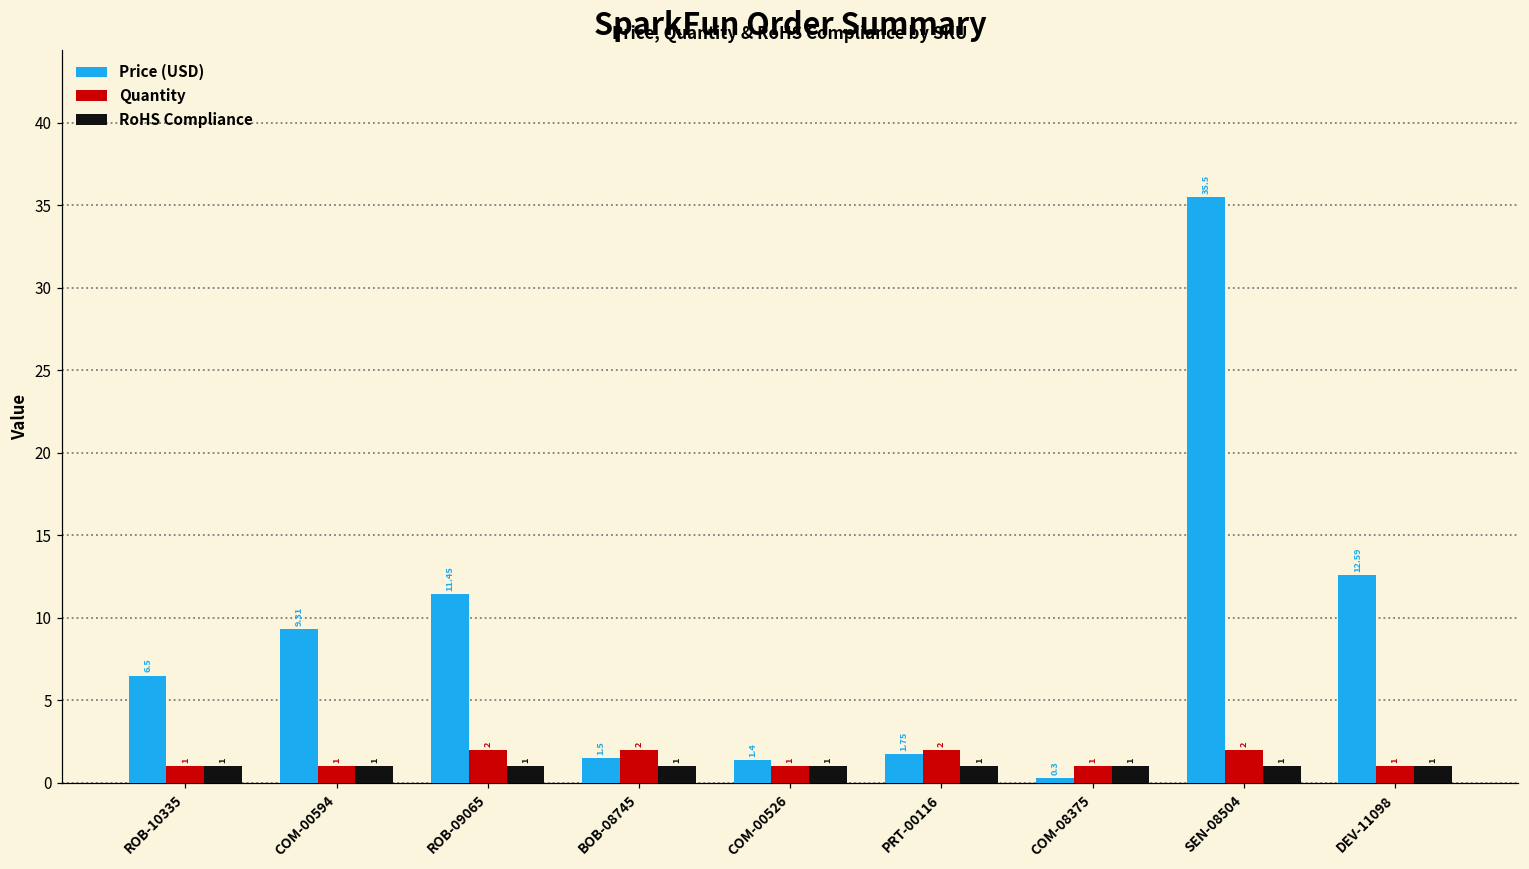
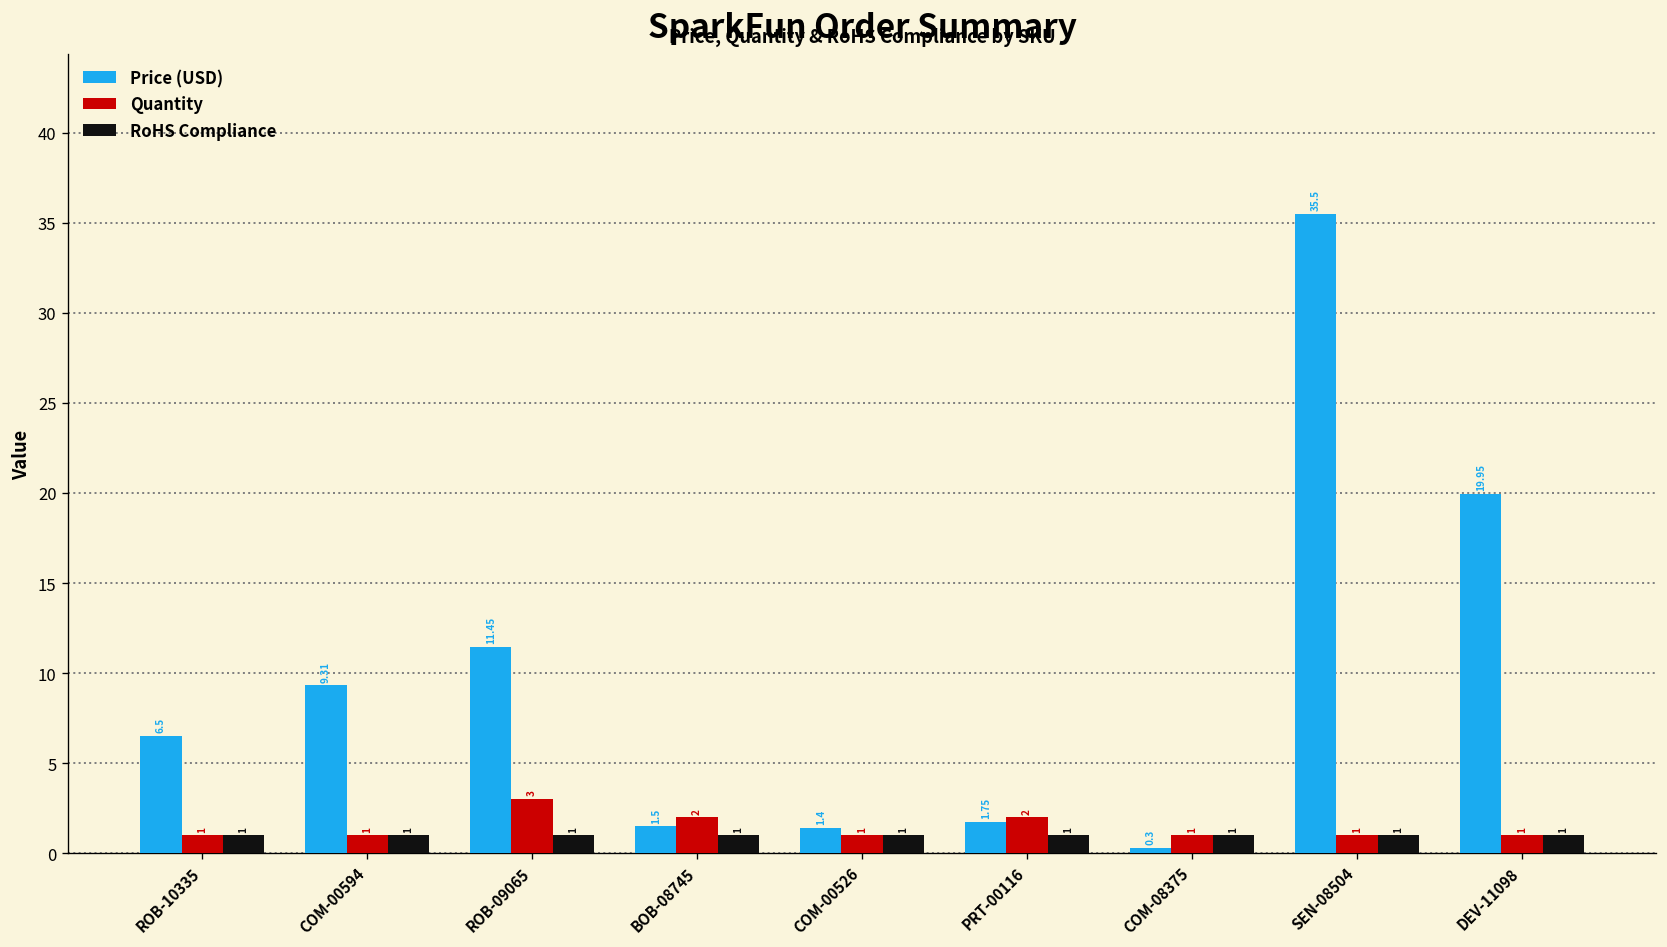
  {
    "Price (USD)": {
      "ROB-10335": 6.5,
      "COM-00594": 9.31,
      "ROB-09065": 11.45,
      "BOB-08745": 1.5,
      "COM-00526": 1.4,
      "PRT-00116": 1.75,
      "COM-08375": 0.3,
      "SEN-08504": 35.5,
-     "DEV-11098": 12.59
+     "DEV-11098": 19.95
    },
    "Quantity": {
      "ROB-10335": 1,
      "COM-00594": 1,
-     "ROB-09065": 2,
+     "ROB-09065": 3,
      "BOB-08745": 2,
      "COM-00526": 1,
      "PRT-00116": 2,
      "COM-08375": 1,
-     "SEN-08504": 2,
+     "SEN-08504": 1,
      "DEV-11098": 1
    },
    "RoHS Compliance": {
      "ROB-10335": 1,
      "COM-00594": 1,
      "ROB-09065": 1,
      "BOB-08745": 1,
      "COM-00526": 1,
      "PRT-00116": 1,
      "COM-08375": 1,
      "SEN-08504": 1,
      "DEV-11098": 1
    }
  }
